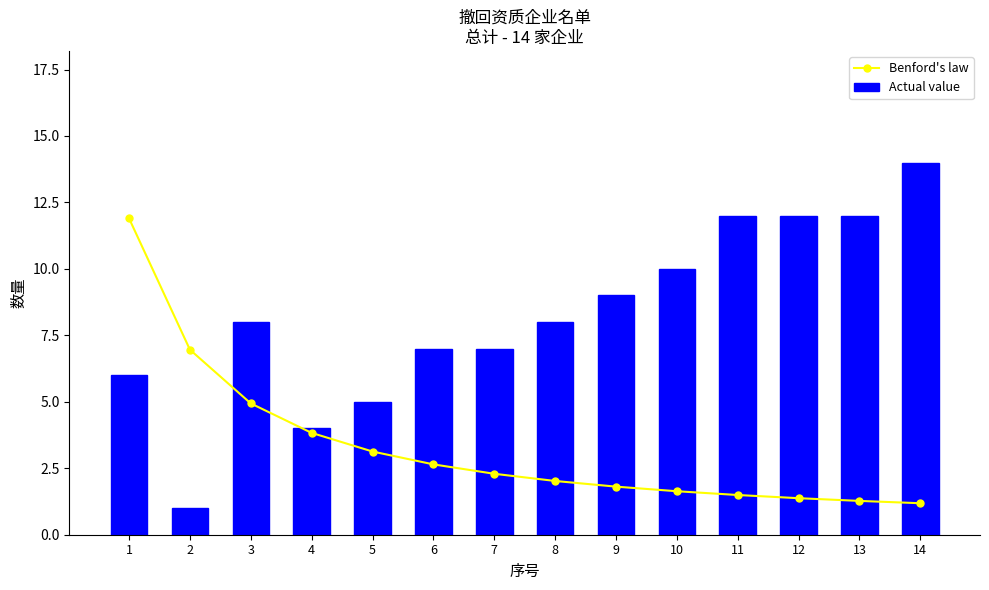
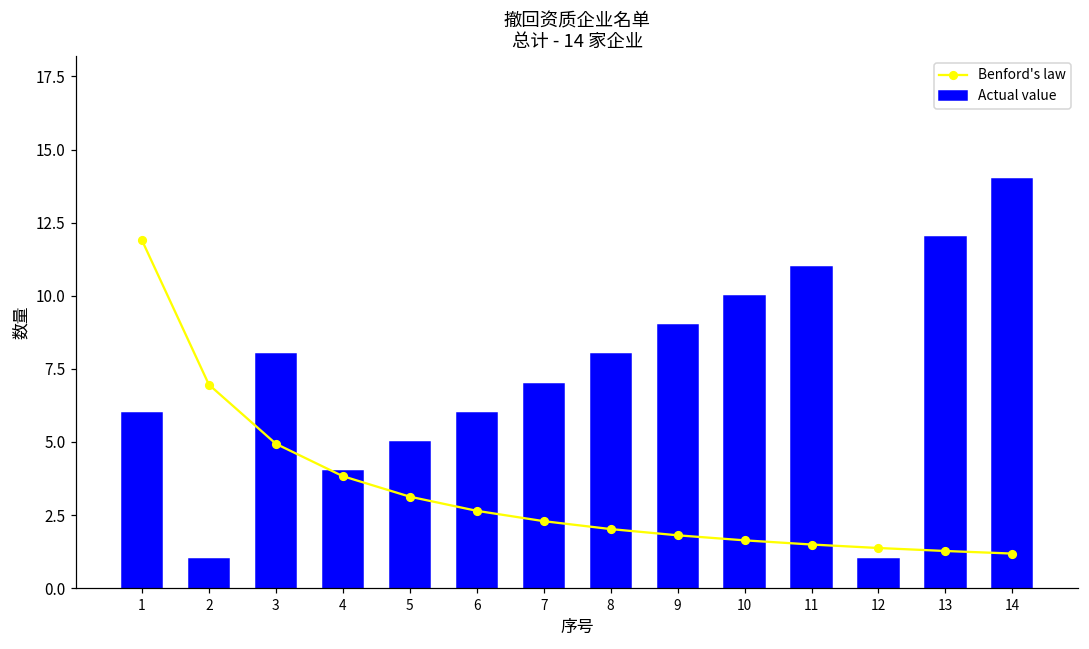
  {
    "Benford's law": {
      "1": 11.9,
      "2": 7,
      "3": 5,
      "4": 3.8,
      "5": 3.1,
      "6": 2.6,
      "7": 2.3,
      "8": 2,
      "9": 1.8,
      "10": 1.6,
      "11": 1.5,
      "12": 1.4,
      "13": 1.3,
      "14": 1.2
    },
    "Actual value": {
      "1": 6,
      "2": 1,
      "3": 8,
      "4": 4,
      "5": 5,
-     "6": 7,
+     "6": 6,
      "7": 7,
      "8": 8,
      "9": 9,
      "10": 10,
-     "11": 12,
-     "12": 12,
+     "11": 11,
+     "12": 1,
      "13": 12,
      "14": 14
    }
  }
